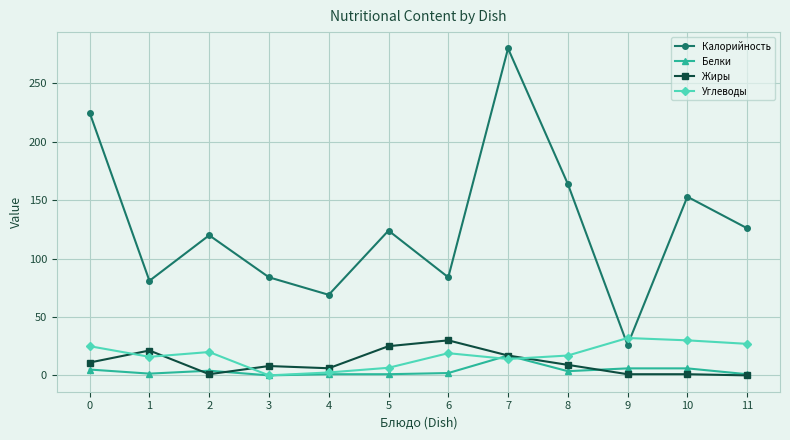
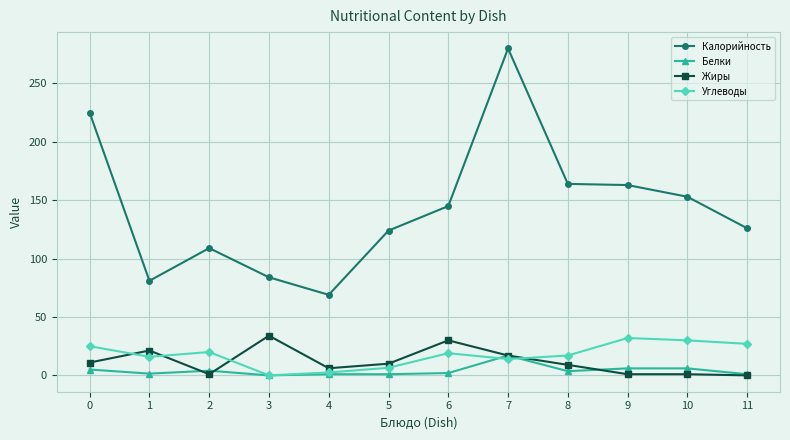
  {
    "Калорийность": {
      "0": 225,
      "1": 81,
-     "2": 120,
+     "2": 109,
      "3": 84,
      "4": 69,
      "5": 124,
-     "6": 84,
+     "6": 145,
      "7": 280,
      "8": 164,
-     "9": 26,
+     "9": 163,
      "10": 153,
      "11": 126
    },
    "Жиры": {
      "0": 11,
      "1": 21,
      "2": 1,
-     "3": 8,
+     "3": 34,
      "4": 6,
-     "5": 25,
+     "5": 10,
      "6": 30,
      "8": 9,
      "9": 1,
      "10": 1
    }
  }
